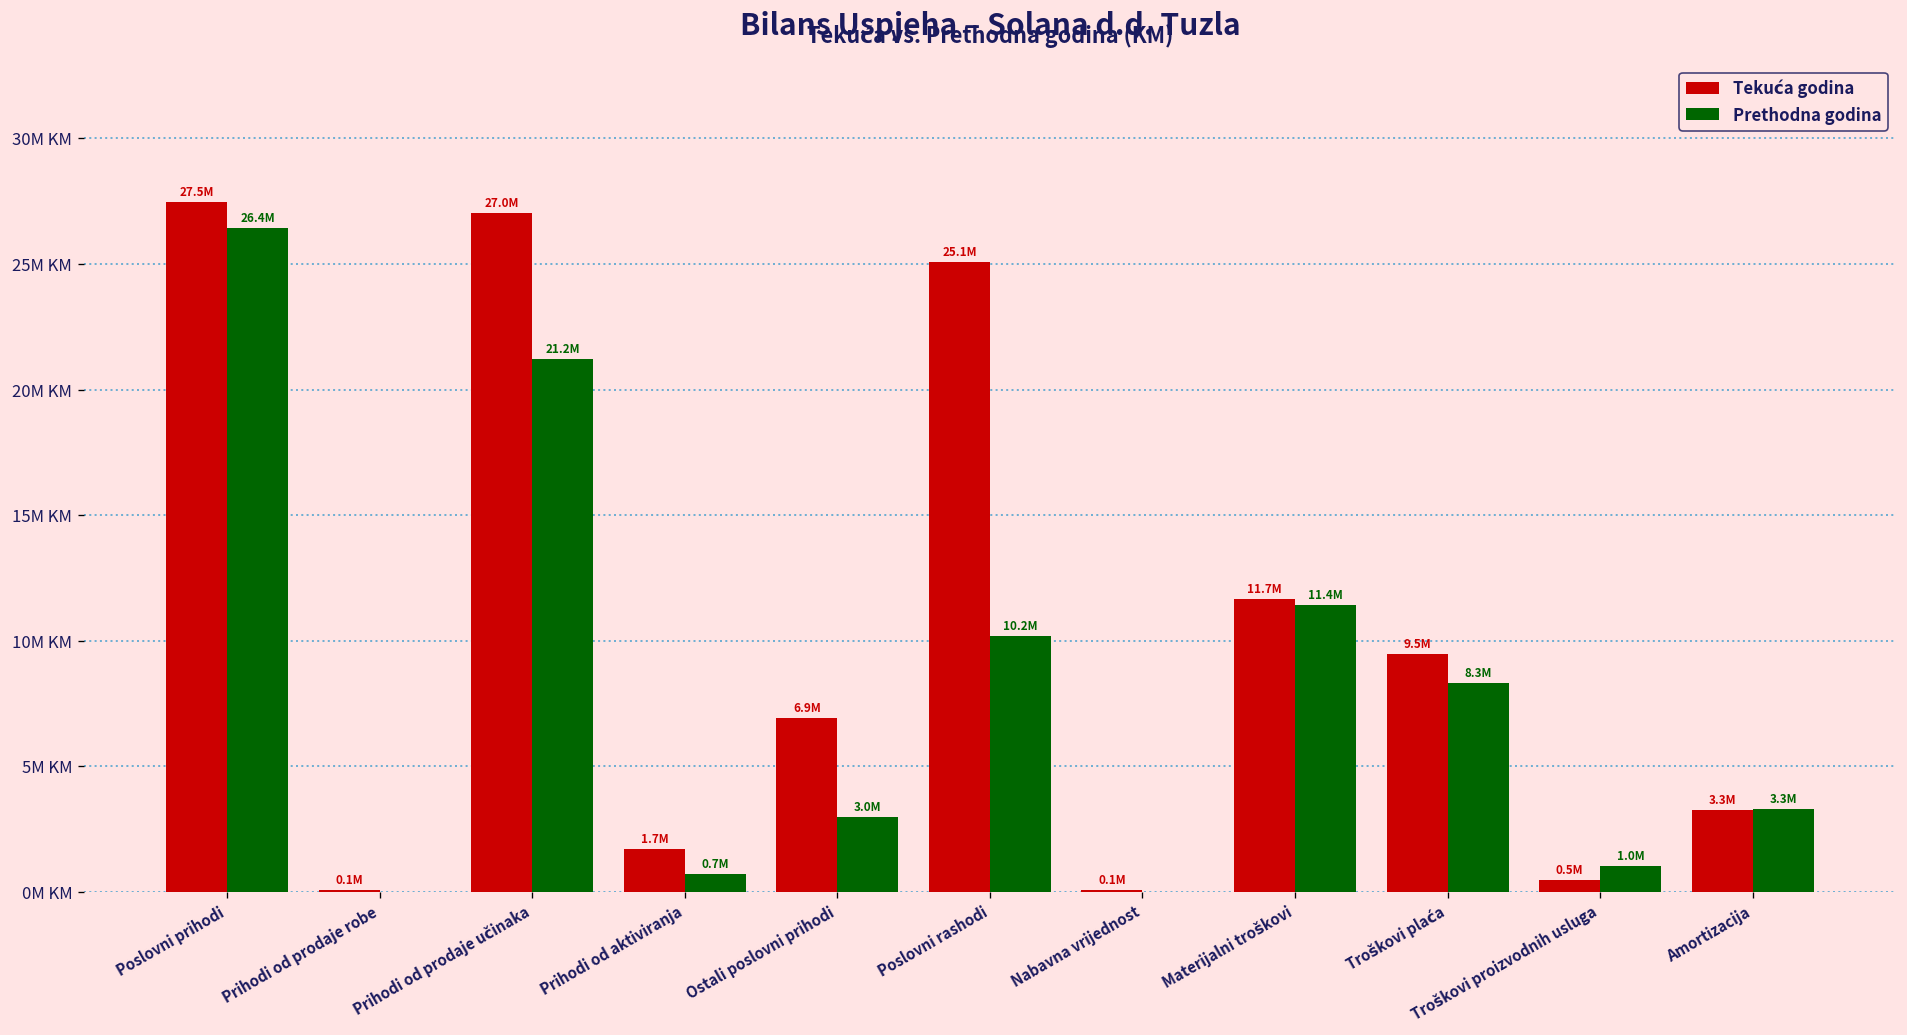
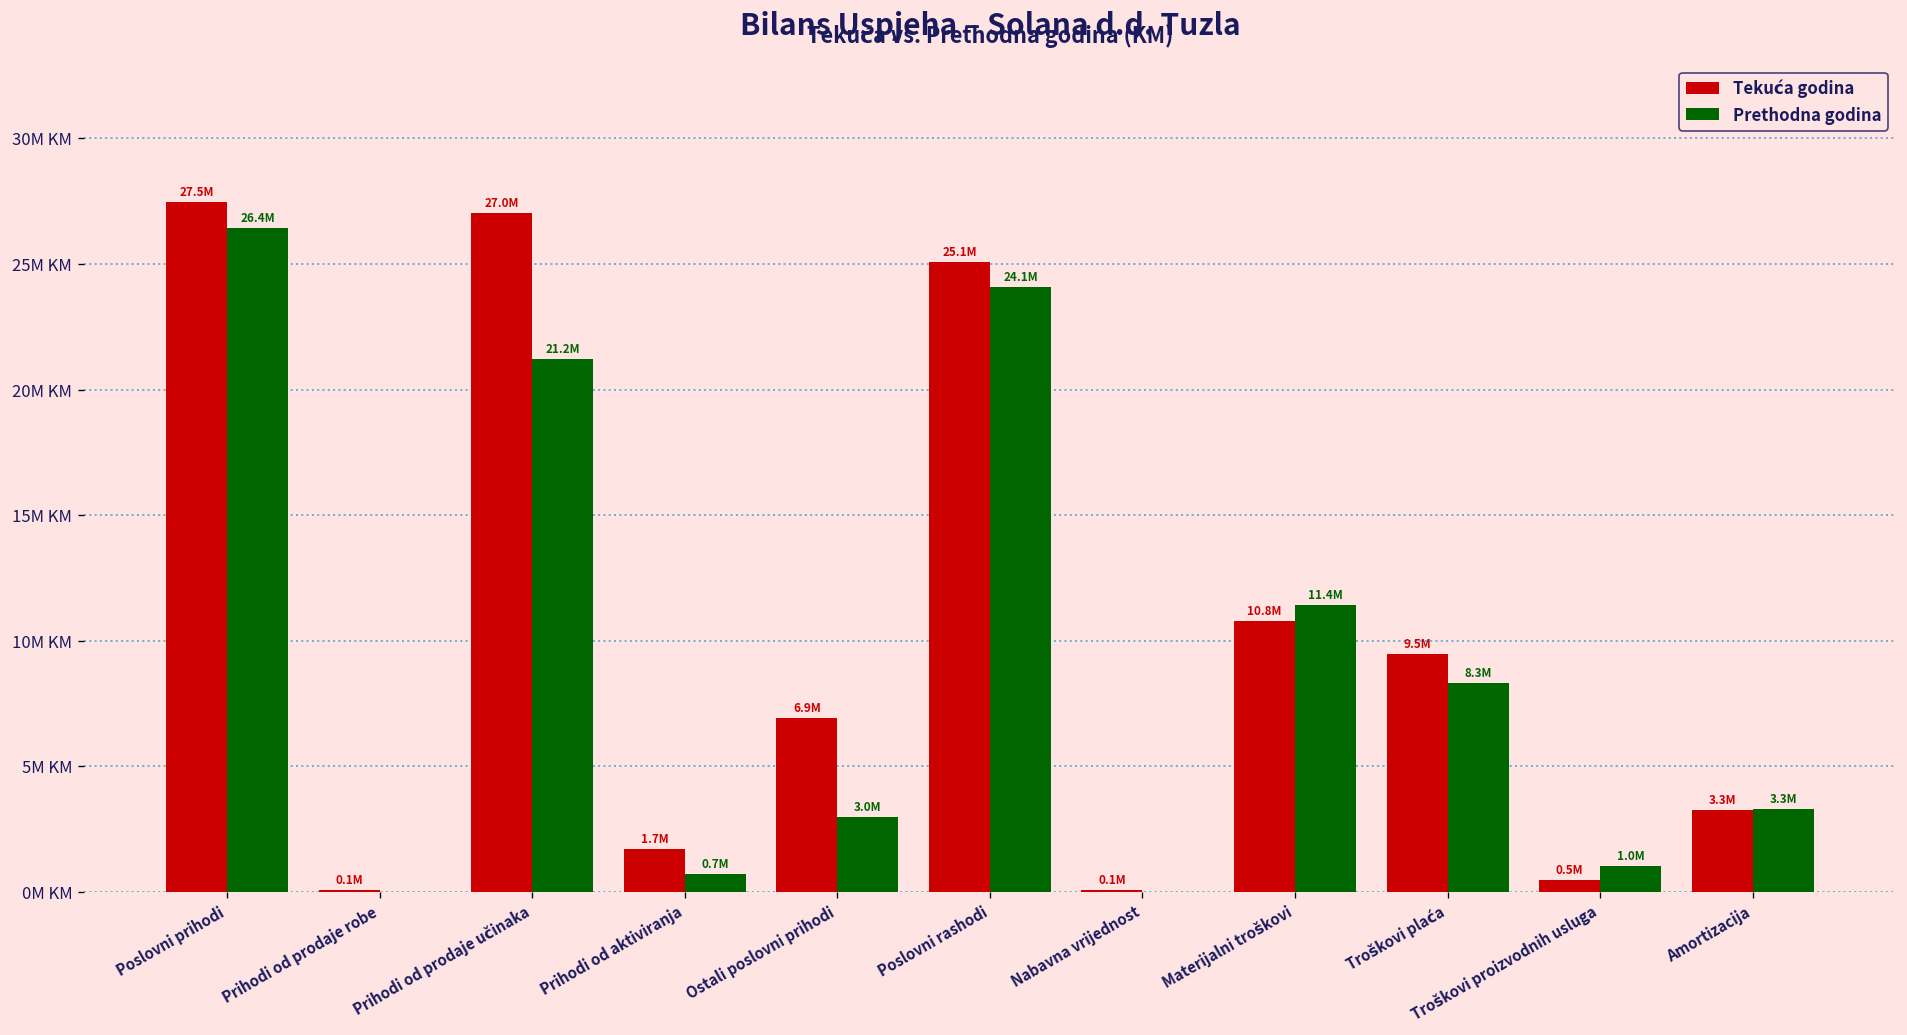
  {
    "Tekuća godina": {
      "Poslovni prihodi": "27.5M",
      "Prihodi od prodaje robe": "0.1M",
      "Prihodi od prodaje učinaka": "27.0M",
      "Prihodi od aktiviranja": "1.7M",
      "Ostali poslovni prihodi": "6.9M",
      "Poslovni rashodi": "25.1M",
      "Nabavna vrijednost": "0.1M",
-     "Materijalni troškovi": "11.7M",
+     "Materijalni troškovi": "10.8M",
      "Troškovi plaća": "9.5M",
      "Troškovi proizvodnih usluga": "0.5M",
      "Amortizacija": "3.3M"
    },
    "Prethodna godina": {
      "Poslovni prihodi": "26.4M",
      "Prihodi od prodaje učinaka": "21.2M",
      "Prihodi od aktiviranja": "0.7M",
      "Ostali poslovni prihodi": "3.0M",
-     "Poslovni rashodi": "10.2M",
+     "Poslovni rashodi": "24.1M",
      "Materijalni troškovi": "11.4M",
      "Troškovi plaća": "8.3M",
      "Troškovi proizvodnih usluga": "1.0M",
      "Amortizacija": "3.3M"
    }
  }
